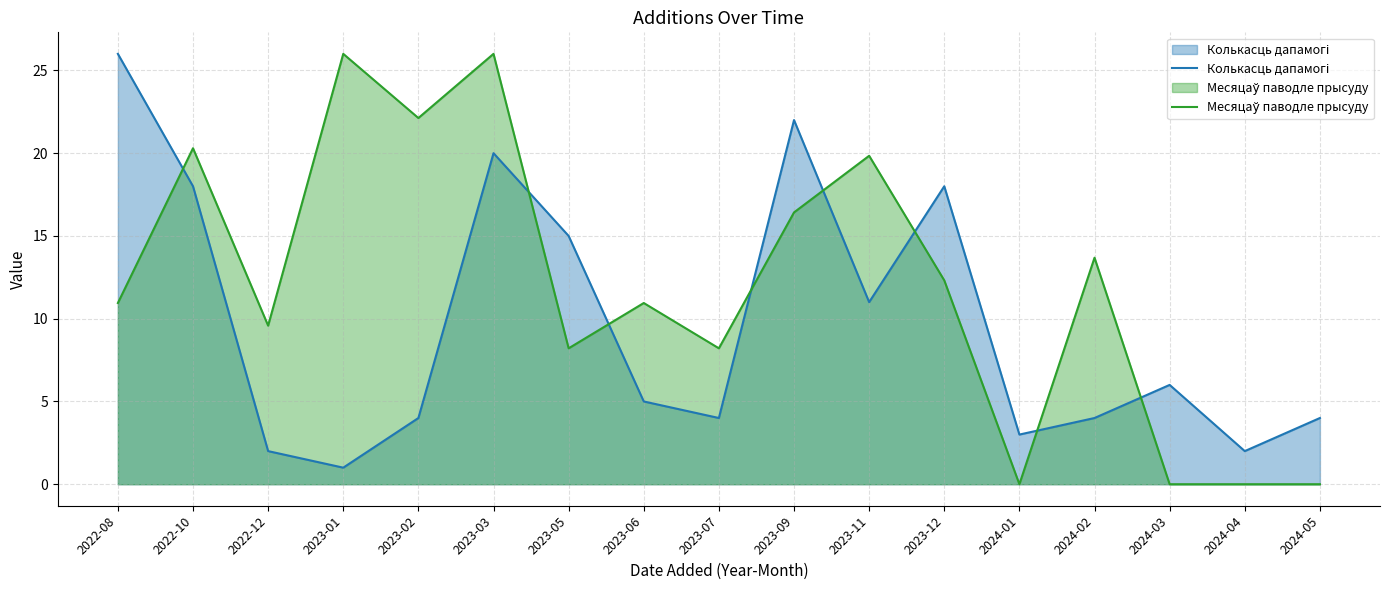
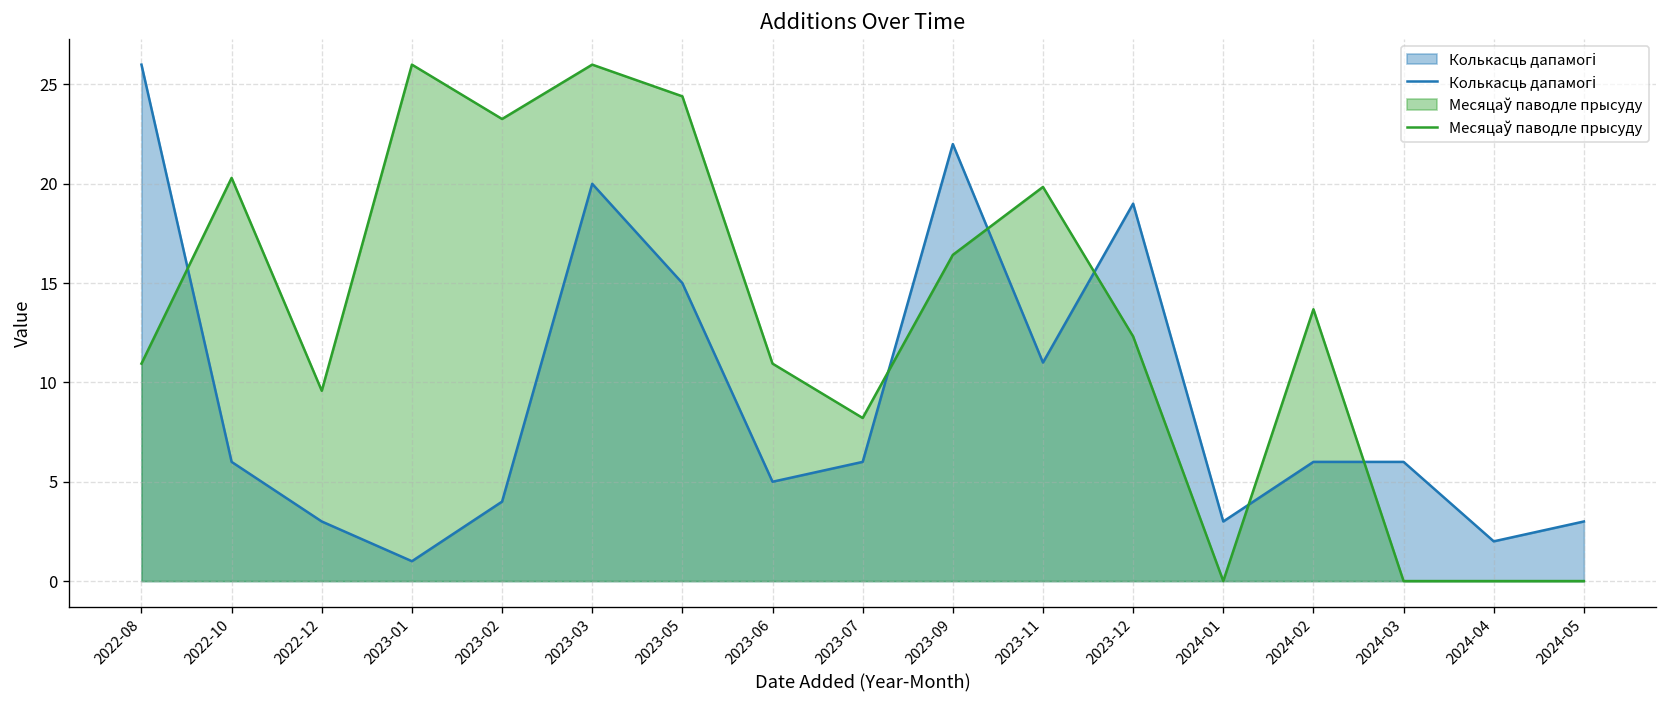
  {
    "Колькасць дапамогі": {
      "2022-08": 26,
-     "2022-10": 18,
-     "2022-12": 2,
+     "2022-10": 6,
+     "2022-12": 3,
      "2023-01": 1,
      "2023-02": 4,
      "2023-03": 20,
      "2023-05": 15,
      "2023-06": 5,
-     "2023-07": 4,
+     "2023-07": 6,
      "2023-09": 22,
      "2023-11": 11,
-     "2023-12": 18,
+     "2023-12": 19,
      "2024-01": 3,
-     "2024-02": 4,
+     "2024-02": 6,
      "2024-03": 6,
      "2024-04": 2,
-     "2024-05": 4
+     "2024-05": 3
    },
    "Месяцаў паводле прысуду": {
      "2022-08": 10.9,
      "2022-10": 20.3,
      "2022-12": 9.6,
      "2023-01": 26.0,
-     "2023-02": 22.1,
+     "2023-02": 23.3,
      "2023-03": 26.0,
-     "2023-05": 8.2,
+     "2023-05": 24.4,
      "2023-06": 10.9,
      "2023-07": 8.2,
      "2023-09": 16.4,
      "2023-11": 19.8,
      "2023-12": 12.3,
      "2024-01": 0.0,
      "2024-02": 13.7,
      "2024-03": 0.0,
      "2024-04": 0.0,
      "2024-05": 0.0
    }
  }
